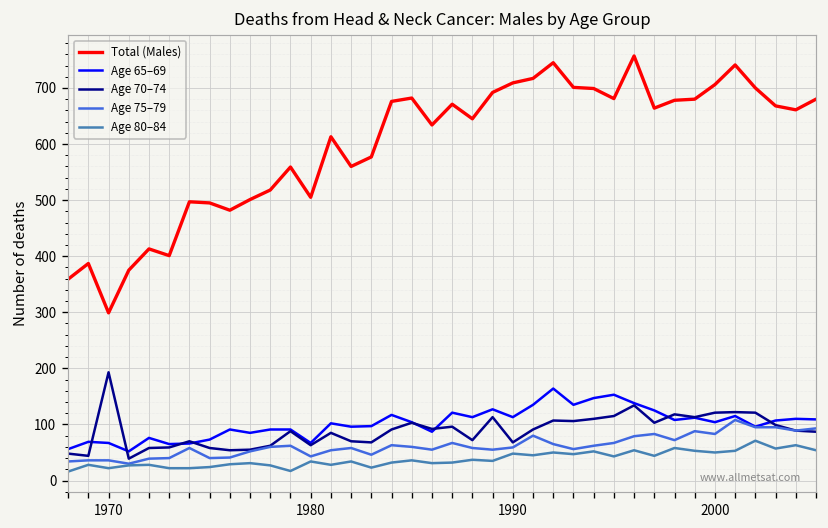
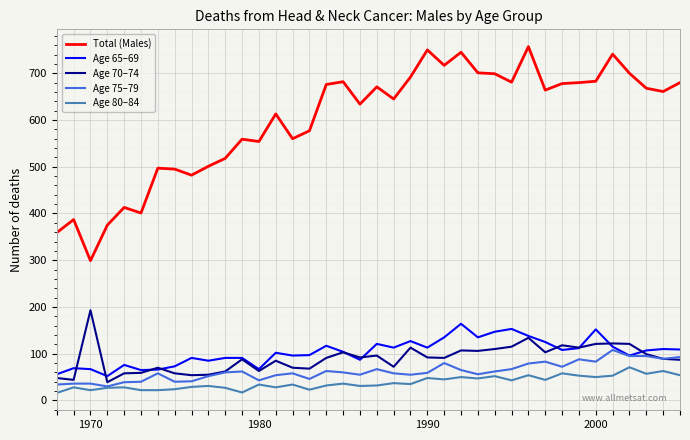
  {
    "Total (Males)": {
      "1970": 300,
-     "1980": 510,
-     "1990": 710,
-     "2000": 710
+     "1980": 550,
+     "1990": 750,
+     "2000": 680
    },
    "Age 65–69": {
      "1970": 70,
      "1990": 110,
-     "2000": 100
+     "2000": 150
    },
    "Age 70–74": {
      "1970": 190,
-     "1990": 70,
+     "1990": 90,
      "2000": 120
    }
  }
